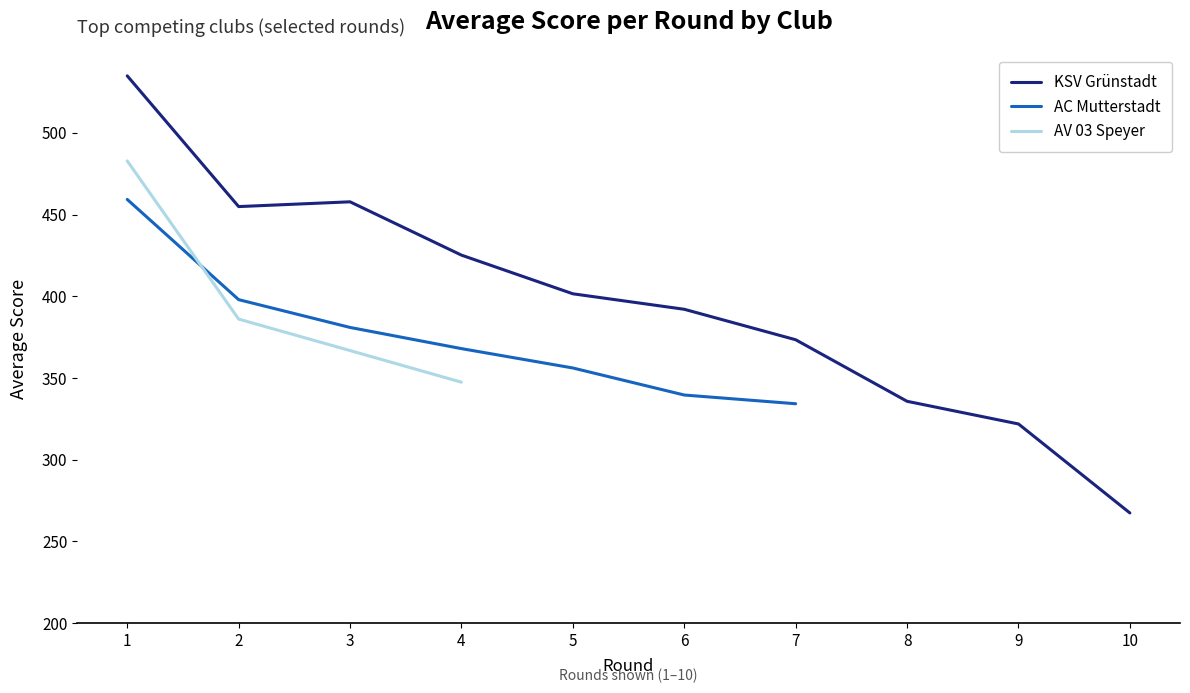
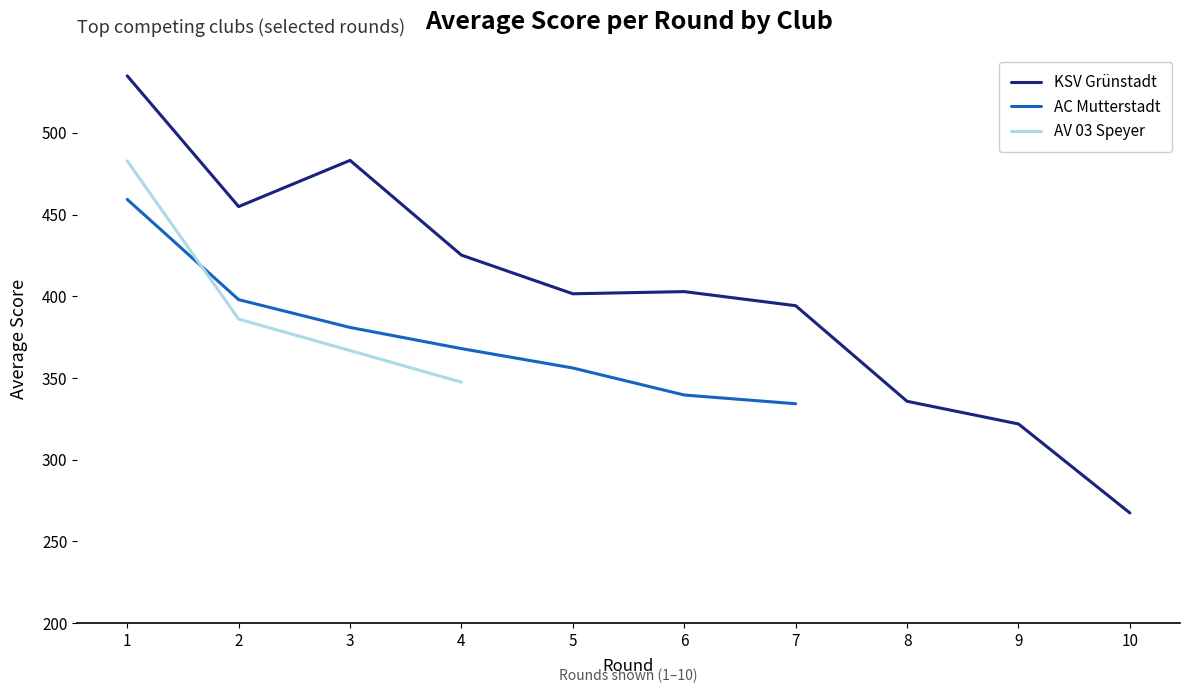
  {
    "KSV Grünstadt": {
      "1": 535,
      "2": 455,
-     "3": 458,
+     "3": 483,
      "4": 425,
      "5": 402,
-     "6": 392,
-     "7": 373,
+     "6": 403,
+     "7": 394,
      "8": 336,
      "9": 322,
      "10": 267
    },
    "AC Mutterstadt": {
      "1": 459,
      "2": 398,
      "3": 381,
      "4": 368,
      "5": 356,
      "6": 340,
      "7": 334
    },
    "AV 03 Speyer": {
      "1": 483,
      "2": 386,
      "3": 367,
      "4": 347
    }
  }
